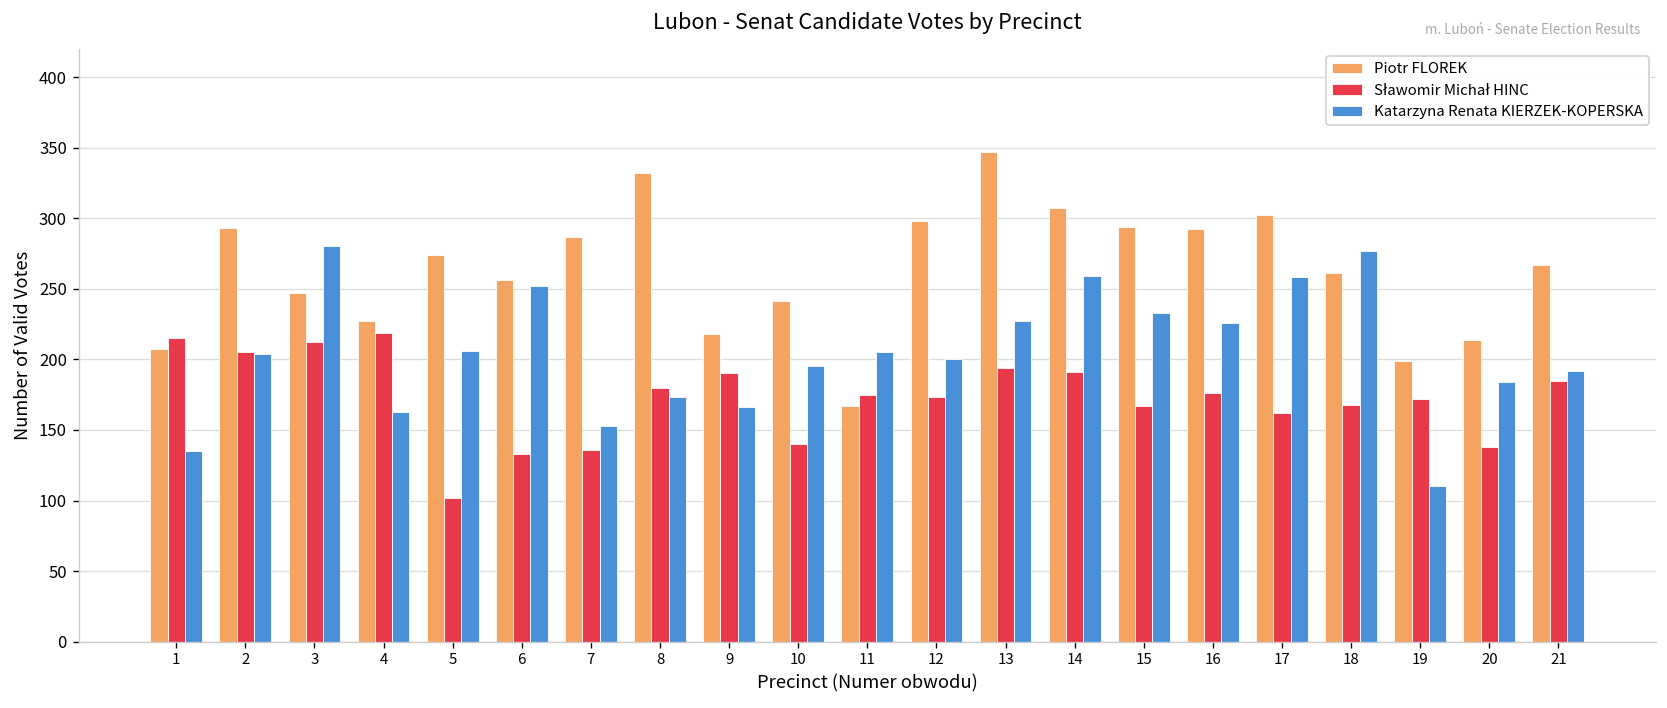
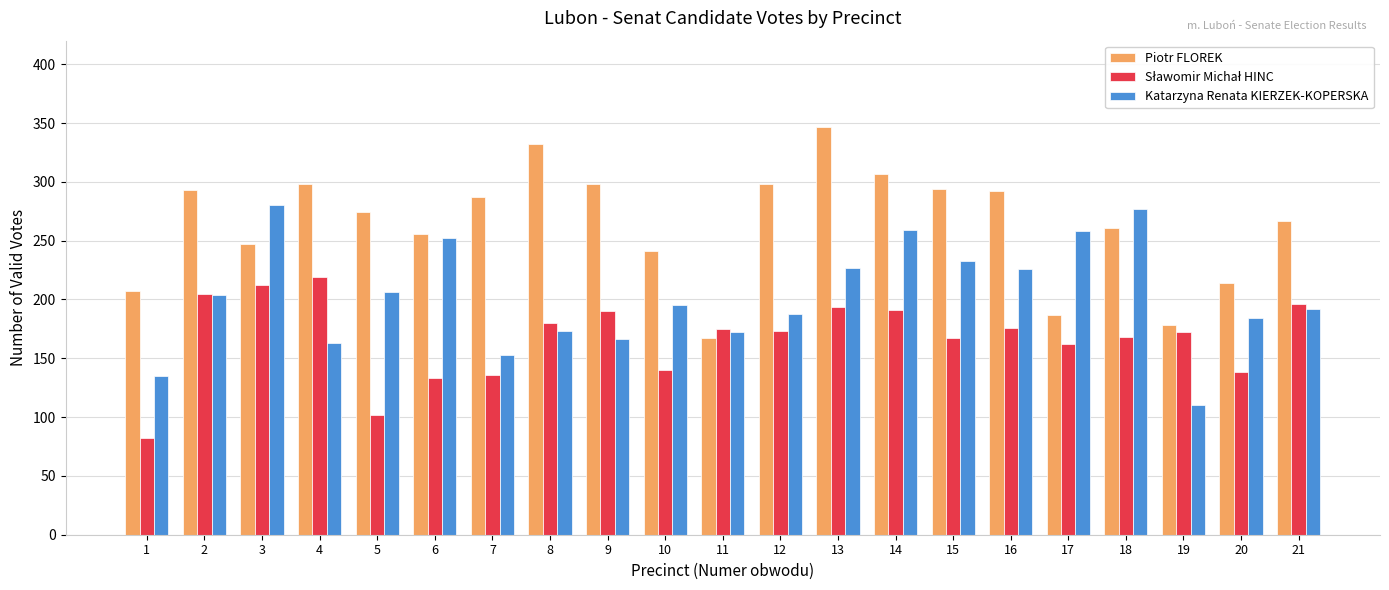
  {
    "Piotr FLOREK": {
      "1": 207,
      "2": 293,
      "3": 247,
-     "4": 227,
+     "4": 298,
      "5": 274,
      "6": 256,
      "7": 287,
      "8": 332,
-     "9": 218,
+     "9": 298,
      "10": 241,
      "11": 167,
      "12": 298,
      "13": 347,
      "14": 307,
      "15": 294,
      "16": 292,
-     "17": 302,
+     "17": 187,
      "18": 261,
-     "19": 199,
+     "19": 178,
      "20": 214,
      "21": 267
    },
    "Sławomir Michał HINC": {
-     "1": 215,
+     "1": 82,
      "2": 205,
      "3": 212,
      "4": 219,
      "5": 102,
      "6": 133,
      "7": 136,
      "8": 180,
      "9": 190,
      "10": 140,
      "11": 175,
      "12": 173,
      "13": 194,
      "14": 191,
      "15": 167,
      "16": 176,
      "17": 162,
      "18": 168,
      "19": 172,
      "20": 138,
-     "21": 185
+     "21": 196
    },
    "Katarzyna Renata KIERZEK-KOPERSKA": {
      "1": 135,
      "2": 204,
      "3": 280,
      "4": 163,
      "5": 206,
      "6": 252,
      "7": 153,
      "8": 173,
      "9": 166,
      "10": 195,
-     "11": 205,
-     "12": 200,
+     "11": 172,
+     "12": 188,
      "13": 227,
      "14": 259,
      "15": 233,
      "16": 226,
      "17": 258,
      "18": 277,
      "19": 110,
      "20": 184,
      "21": 192
    }
  }
